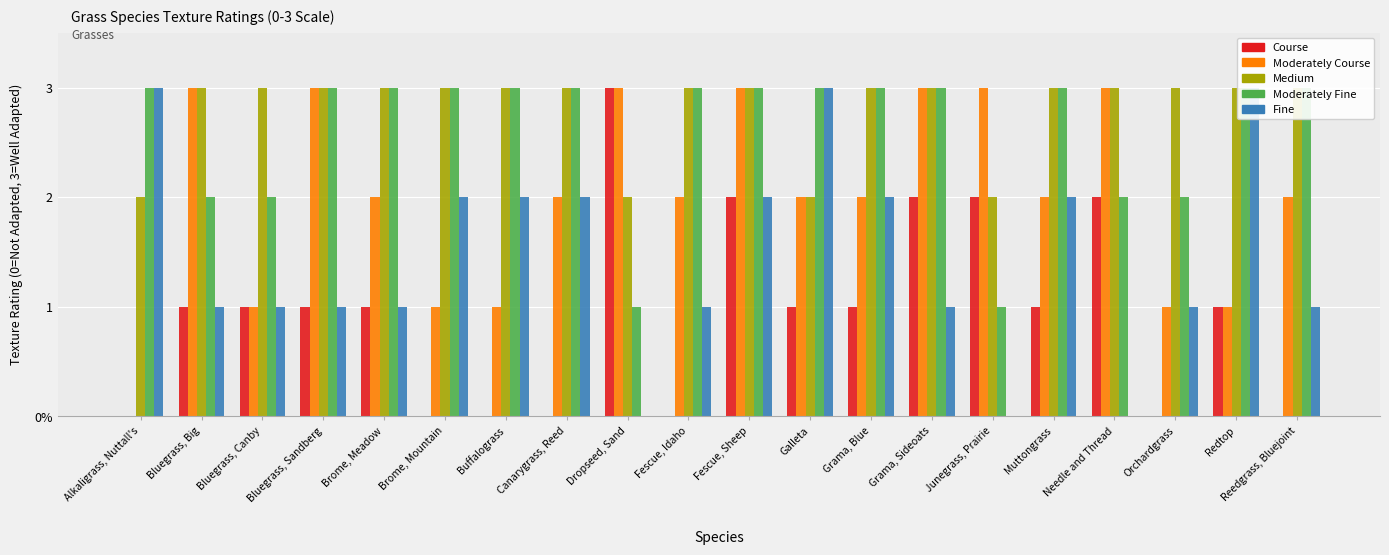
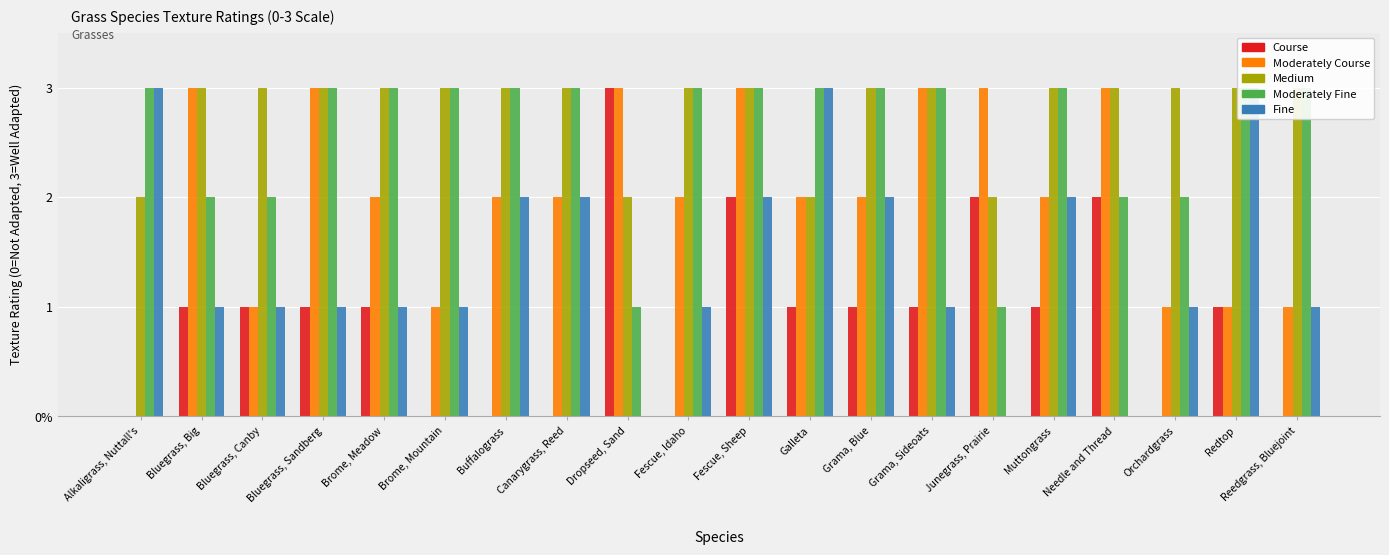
  {
    "Course": {
      "Alkaligrass, Nuttall's": 0,
      "Bluegrass, Big": 1,
      "Bluegrass, Canby": 1,
      "Bluegrass, Sandberg": 1,
      "Brome, Meadow": 1,
      "Brome, Mountain": 0,
      "Buffalograss": 0,
      "Canarygrass, Reed": 0,
      "Dropseed, Sand": 3,
      "Fescue, Idaho": 0,
      "Fescue, Sheep": 2,
      "Galleta": 1,
      "Grama, Blue": 1,
-     "Grama, Sideoats": 2,
+     "Grama, Sideoats": 1,
      "Junegrass, Prairie": 2,
      "Muttongrass": 1,
      "Needle and Thread": 2,
      "Orchardgrass": 0,
      "Redtop": 1,
      "Reedgrass, Bluejoint": 0
    },
    "Moderately Course": {
      "Alkaligrass, Nuttall's": 0,
      "Bluegrass, Big": 3,
      "Bluegrass, Canby": 1,
      "Bluegrass, Sandberg": 3,
      "Brome, Meadow": 2,
      "Brome, Mountain": 1,
-     "Buffalograss": 1,
+     "Buffalograss": 2,
      "Canarygrass, Reed": 2,
      "Dropseed, Sand": 3,
      "Fescue, Idaho": 2,
      "Fescue, Sheep": 3,
      "Galleta": 2,
      "Grama, Blue": 2,
      "Grama, Sideoats": 3,
      "Junegrass, Prairie": 3,
      "Muttongrass": 2,
      "Needle and Thread": 3,
      "Orchardgrass": 1,
      "Redtop": 1,
-     "Reedgrass, Bluejoint": 2
+     "Reedgrass, Bluejoint": 1
    },
    "Medium": {
      "Alkaligrass, Nuttall's": 2,
      "Bluegrass, Big": 3,
      "Bluegrass, Canby": 3,
      "Bluegrass, Sandberg": 3,
      "Brome, Meadow": 3,
      "Brome, Mountain": 3,
      "Buffalograss": 3,
      "Canarygrass, Reed": 3,
      "Dropseed, Sand": 2,
      "Fescue, Idaho": 3,
      "Fescue, Sheep": 3,
      "Galleta": 2,
      "Grama, Blue": 3,
      "Grama, Sideoats": 3,
      "Junegrass, Prairie": 2,
      "Muttongrass": 3,
      "Needle and Thread": 3,
      "Orchardgrass": 3,
      "Redtop": 3
    },
    "Moderately Fine": {
      "Alkaligrass, Nuttall's": 3,
      "Bluegrass, Big": 2,
      "Bluegrass, Canby": 2,
      "Bluegrass, Sandberg": 3,
      "Brome, Meadow": 3,
      "Brome, Mountain": 3,
      "Buffalograss": 3,
      "Canarygrass, Reed": 3,
      "Dropseed, Sand": 1,
      "Fescue, Idaho": 3,
      "Fescue, Sheep": 3,
      "Galleta": 3,
      "Grama, Blue": 3,
      "Grama, Sideoats": 3,
      "Junegrass, Prairie": 1,
      "Muttongrass": 3,
      "Needle and Thread": 2,
      "Orchardgrass": 2
    },
    "Fine": {
      "Alkaligrass, Nuttall's": 3,
      "Bluegrass, Big": 1,
      "Bluegrass, Canby": 1,
      "Bluegrass, Sandberg": 1,
      "Brome, Meadow": 1,
-     "Brome, Mountain": 2,
+     "Brome, Mountain": 1,
      "Buffalograss": 2,
      "Canarygrass, Reed": 2,
      "Dropseed, Sand": 0,
      "Fescue, Idaho": 1,
      "Fescue, Sheep": 2,
      "Galleta": 3,
      "Grama, Blue": 2,
      "Grama, Sideoats": 1,
      "Junegrass, Prairie": 0,
      "Muttongrass": 2,
      "Needle and Thread": 0,
      "Orchardgrass": 1,
      "Reedgrass, Bluejoint": 1
    }
  }
